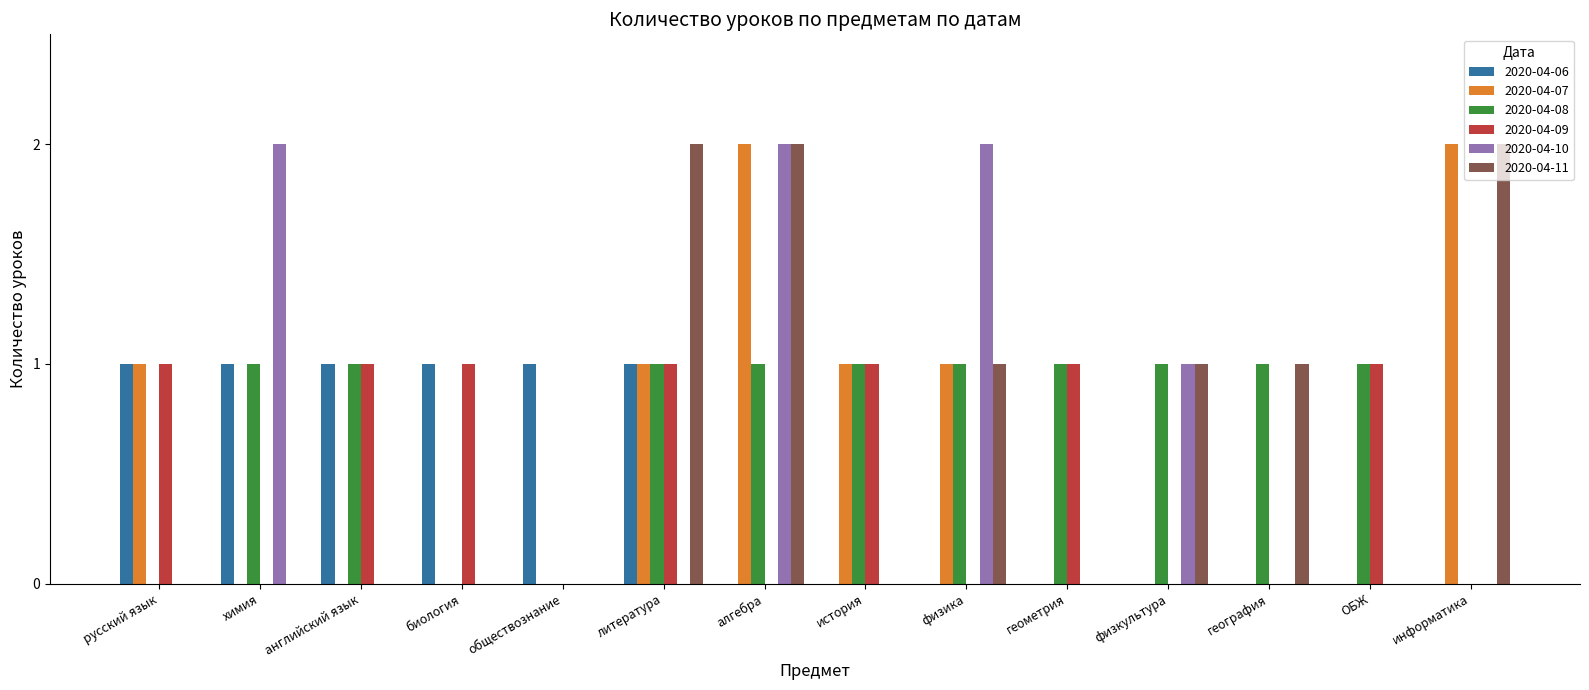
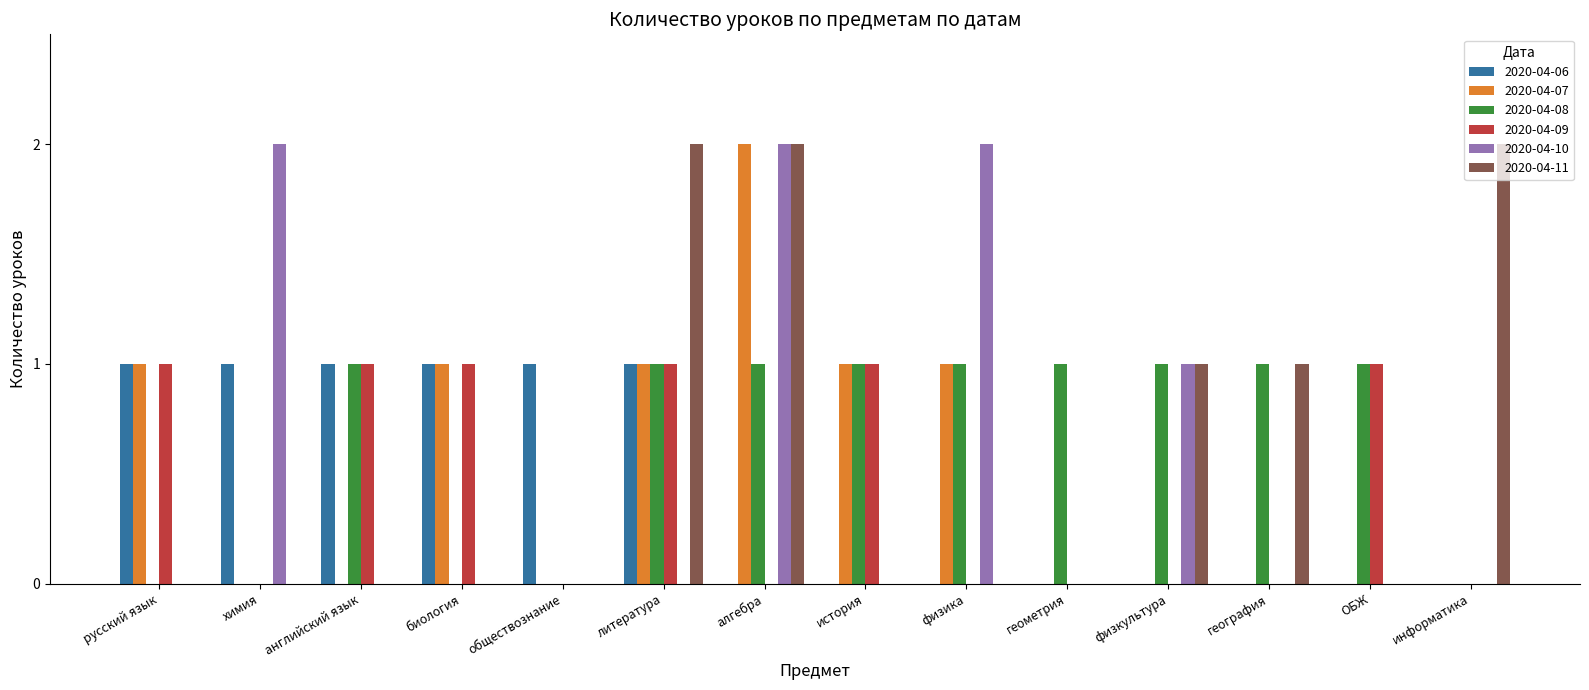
  {
    "2020-04-06": {
      "русский язык": 1,
      "химия": 1,
      "английский язык": 1,
      "биология": 1,
      "обществознание": 1,
      "литература": 1,
      "алгебра": 0,
      "история": 0,
      "физика": 0,
      "геометрия": 0,
      "физкультура": 0,
      "география": 0,
      "ОБЖ": 0,
      "информатика": 0
    },
    "2020-04-07": {
      "русский язык": 1,
      "химия": 0,
      "английский язык": 0,
-     "биология": 0,
+     "биология": 1,
      "обществознание": 0,
      "литература": 1,
      "алгебра": 2,
      "история": 1,
      "физика": 1,
      "геометрия": 0,
      "физкультура": 0,
      "география": 0,
      "ОБЖ": 0,
-     "информатика": 2
+     "информатика": 0
    },
    "2020-04-08": {
      "русский язык": 0,
-     "химия": 1,
+     "химия": 0,
      "английский язык": 1,
      "биология": 0,
      "обществознание": 0,
      "литература": 1,
      "алгебра": 1,
      "история": 1,
      "физика": 1,
      "геометрия": 1,
      "физкультура": 1,
      "география": 1,
      "ОБЖ": 1,
      "информатика": 0
    },
    "2020-04-09": {
      "русский язык": 1,
      "химия": 0,
      "английский язык": 1,
      "биология": 1,
      "обществознание": 0,
      "литература": 1,
      "алгебра": 0,
      "история": 1,
      "физика": 0,
-     "геометрия": 1,
+     "геометрия": 0,
      "физкультура": 0,
      "география": 0,
      "ОБЖ": 1,
      "информатика": 0
    },
    "2020-04-10": {
      "русский язык": 0,
      "химия": 2,
      "английский язык": 0,
      "биология": 0,
      "обществознание": 0,
      "литература": 0,
      "алгебра": 2,
      "история": 0,
      "физика": 2,
      "геометрия": 0,
      "физкультура": 1,
      "география": 0,
      "ОБЖ": 0,
      "информатика": 0
    },
    "2020-04-11": {
      "русский язык": 0,
      "химия": 0,
      "английский язык": 0,
      "биология": 0,
      "обществознание": 0,
      "литература": 2,
      "алгебра": 2,
      "история": 0,
-     "физика": 1,
+     "физика": 0,
      "геометрия": 0,
      "физкультура": 1,
      "география": 1,
      "ОБЖ": 0
    }
  }
